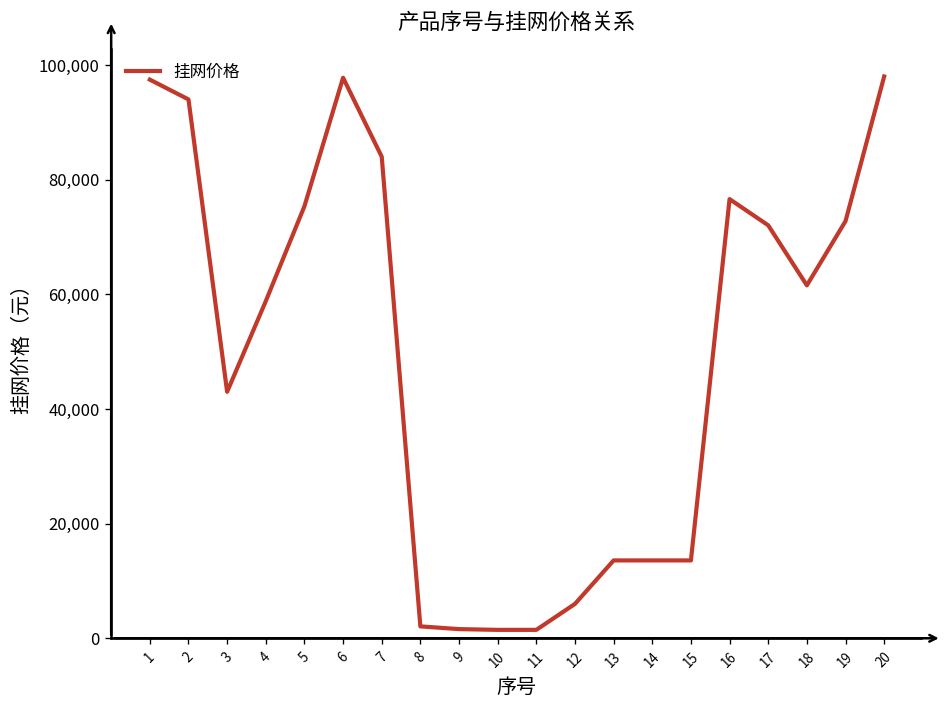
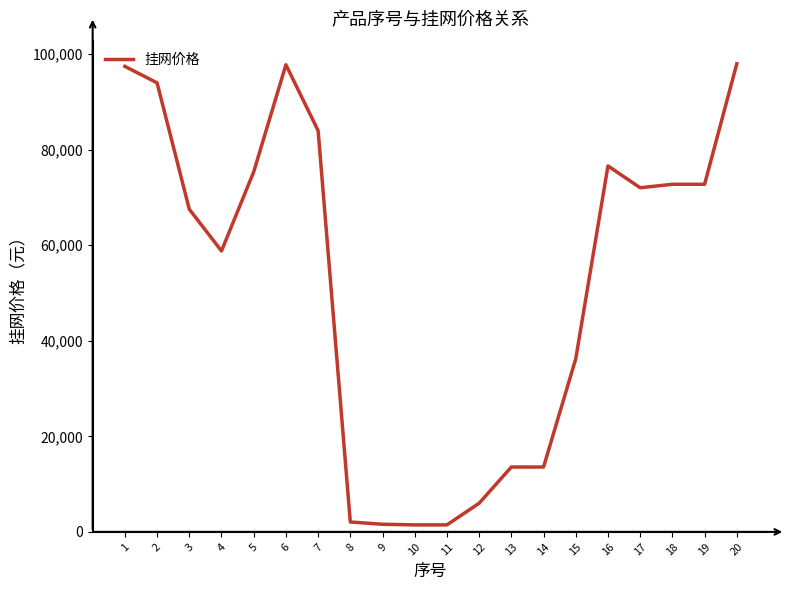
  {
    "1": "97,000",
    "2": "94,000",
-   "3": "43,000",
+   "3": "68,000",
    "4": "59,000",
    "5": "75,000",
    "6": "98,000",
    "7": "84,000",
    "8": "2,000",
    "9": "2,000",
    "10": "1,000",
    "11": "1,000",
    "12": "6,000",
    "13": "14,000",
    "14": "14,000",
-   "15": "14,000",
+   "15": "36,000",
    "16": "77,000",
    "17": "72,000",
-   "18": "62,000",
+   "18": "73,000",
    "19": "73,000",
    "20": "98,000"
  }
